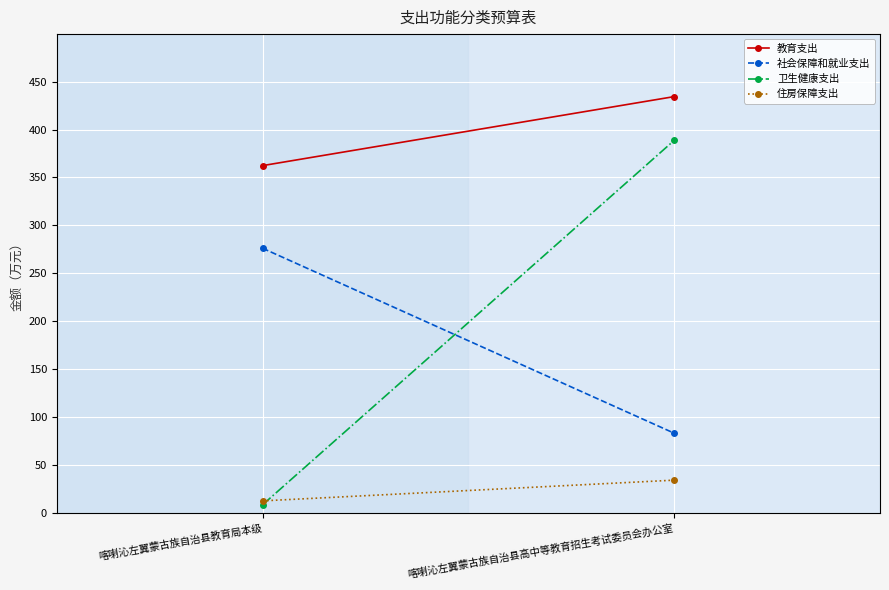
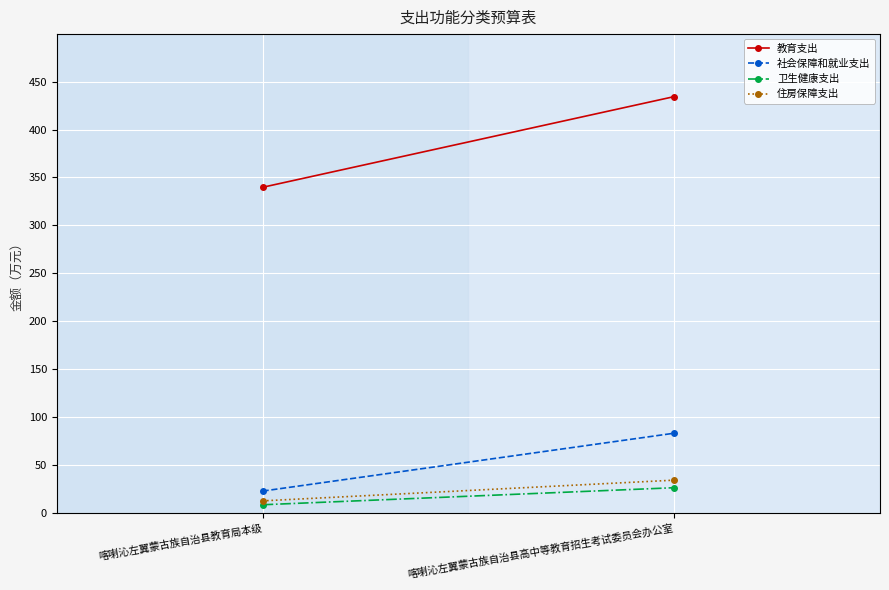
  {
    "教育支出": {
-     "喀喇沁左翼蒙古族自治县教育局本级": 360,
+     "喀喇沁左翼蒙古族自治县教育局本级": 340,
      "喀喇沁左翼蒙古族自治县高中等教育招生考试委员会办公室": 430
    },
    "社会保障和就业支出": {
-     "喀喇沁左翼蒙古族自治县教育局本级": 280,
+     "喀喇沁左翼蒙古族自治县教育局本级": 20,
      "喀喇沁左翼蒙古族自治县高中等教育招生考试委员会办公室": 80
    },
    "卫生健康支出": {
      "喀喇沁左翼蒙古族自治县教育局本级": 10,
-     "喀喇沁左翼蒙古族自治县高中等教育招生考试委员会办公室": 390
+     "喀喇沁左翼蒙古族自治县高中等教育招生考试委员会办公室": 30
    },
    "住房保障支出": {
      "喀喇沁左翼蒙古族自治县教育局本级": 10,
      "喀喇沁左翼蒙古族自治县高中等教育招生考试委员会办公室": 30
    }
  }
